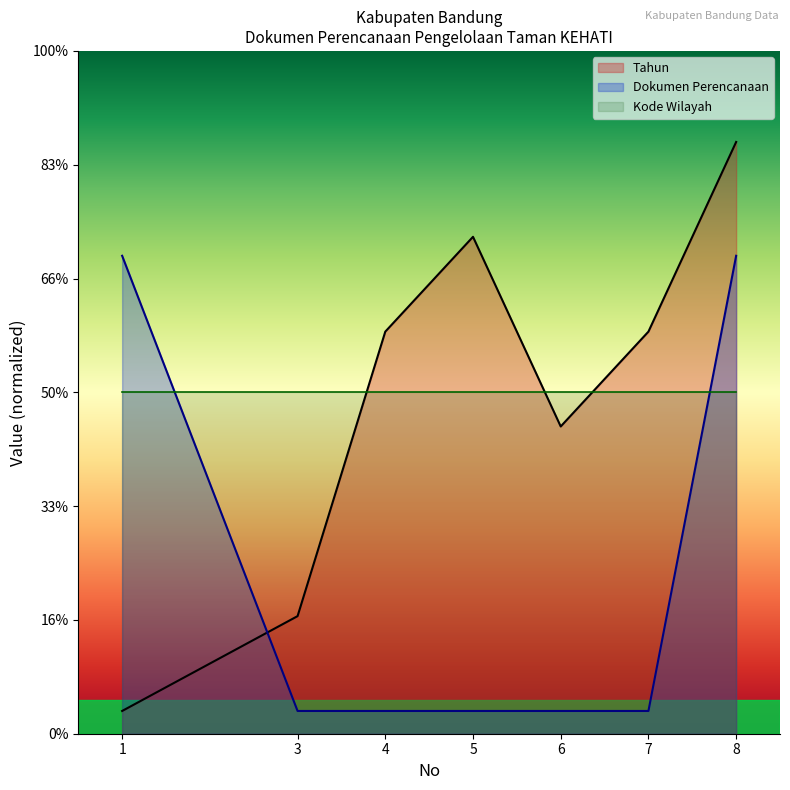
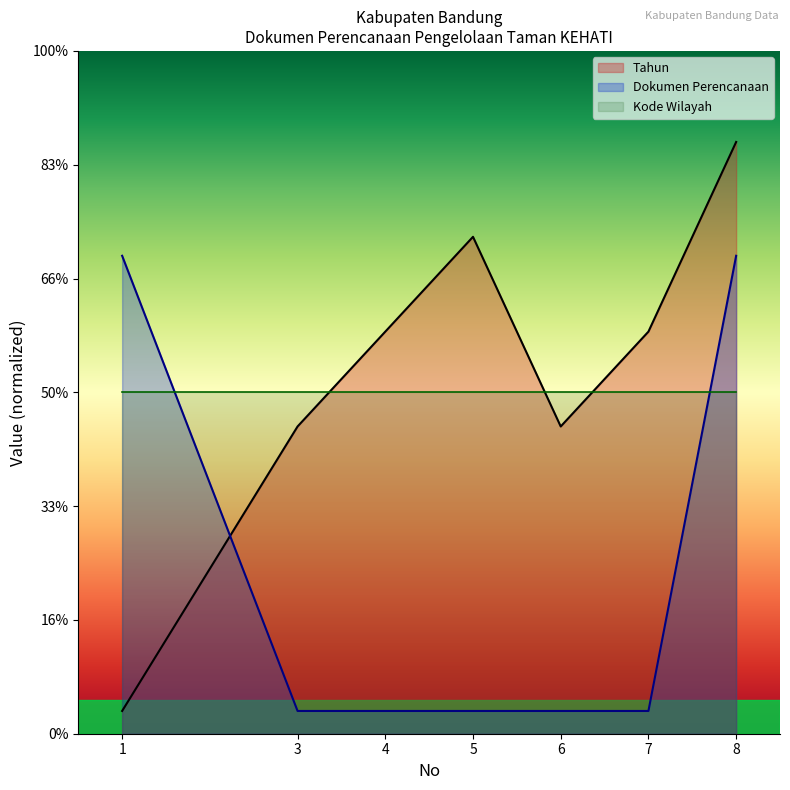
  {
    "Tahun": {
-     "3": "17%",
+     "3": "45%",
      "4": "59%",
      "5": "73%",
      "6": "45%",
      "7": "59%",
      "8": "87%"
    },
    "Dokumen Perencanaan": {
      "1": "70%",
      "8": "70%"
    },
    "Kode Wilayah": {
      "1": "50%",
      "3": "50%",
      "4": "50%",
      "5": "50%",
      "6": "50%",
      "7": "50%",
      "8": "50%"
    }
  }
